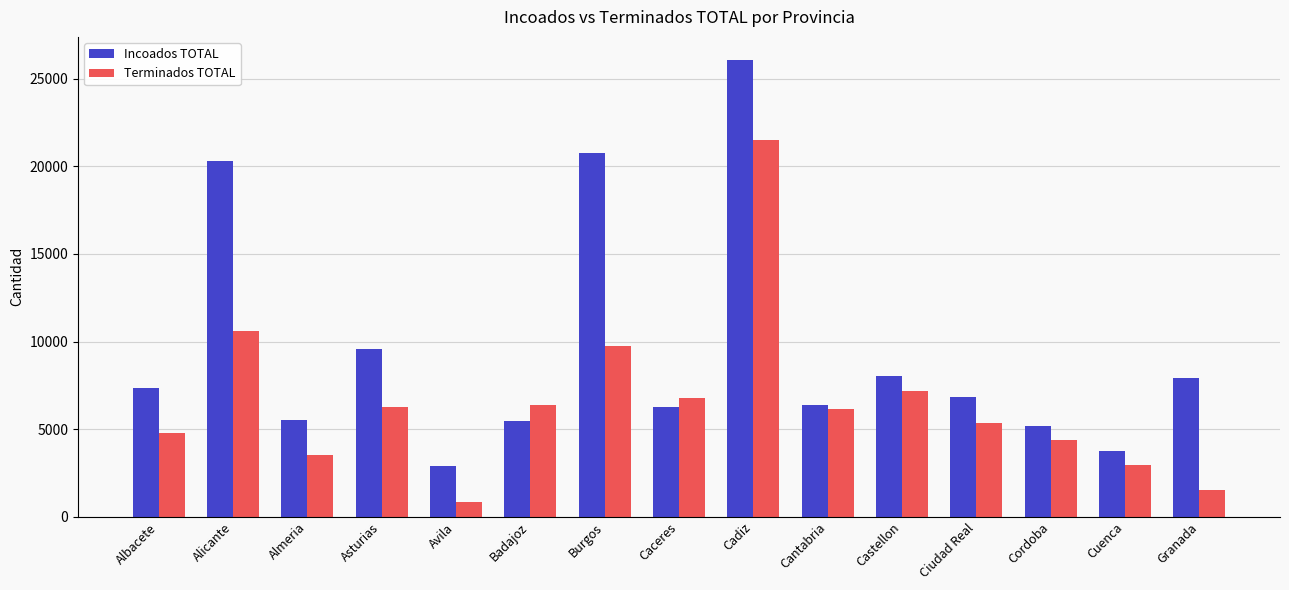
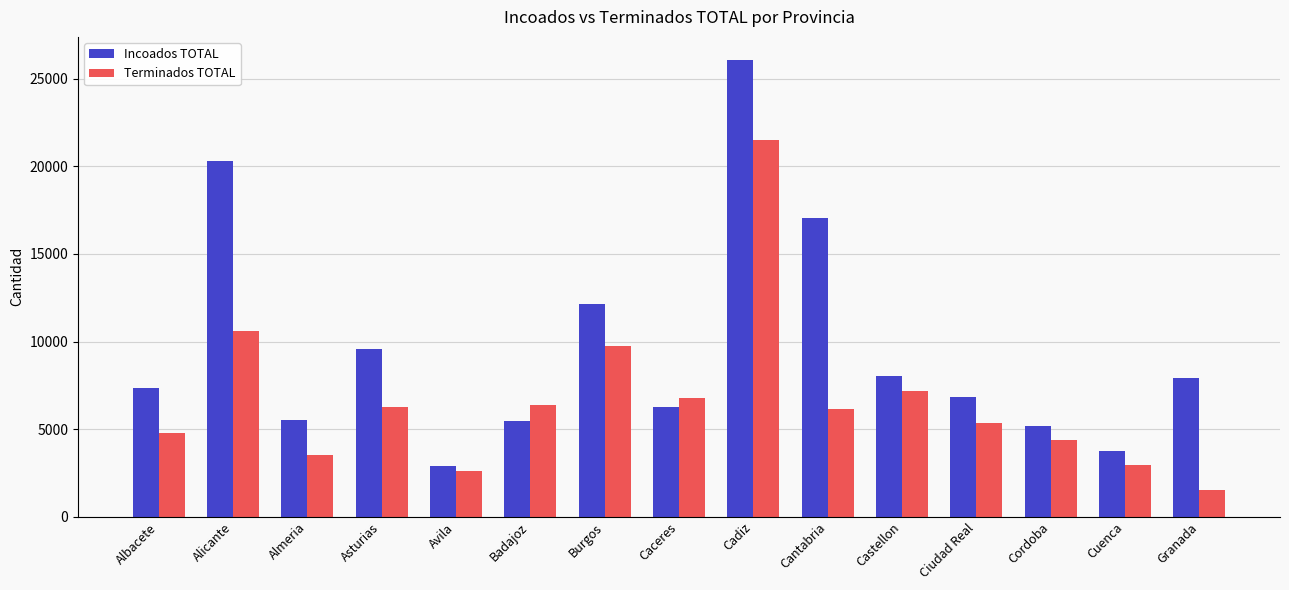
  {
    "Incoados TOTAL": {
      "Albacete": 7300,
      "Alicante": 20300,
      "Almeria": 5500,
      "Asturias": 9600,
      "Avila": 2900,
      "Badajoz": 5500,
-     "Burgos": 20700,
+     "Burgos": 12100,
      "Caceres": 6200,
      "Cadiz": 26100,
-     "Cantabria": 6400,
+     "Cantabria": 17000,
      "Castellon": 8000,
      "Ciudad Real": 6900,
      "Cordoba": 5200,
      "Cuenca": 3800,
      "Granada": 7900
    },
    "Terminados TOTAL": {
      "Albacete": 4800,
      "Alicante": 10600,
      "Almeria": 3500,
      "Asturias": 6300,
-     "Avila": 900,
+     "Avila": 2600,
      "Badajoz": 6400,
      "Burgos": 9700,
      "Caceres": 6800,
      "Cadiz": 21500,
      "Cantabria": 6200,
      "Castellon": 7200,
      "Ciudad Real": 5400,
      "Cordoba": 4400,
      "Cuenca": 2900,
      "Granada": 1500
    }
  }
